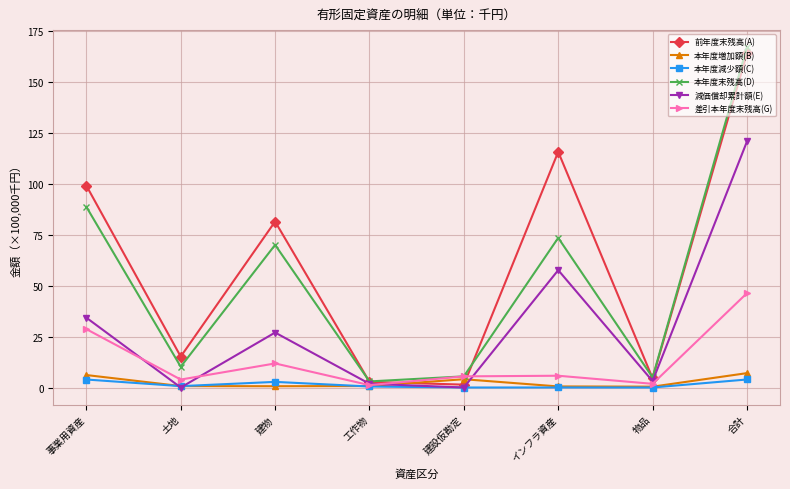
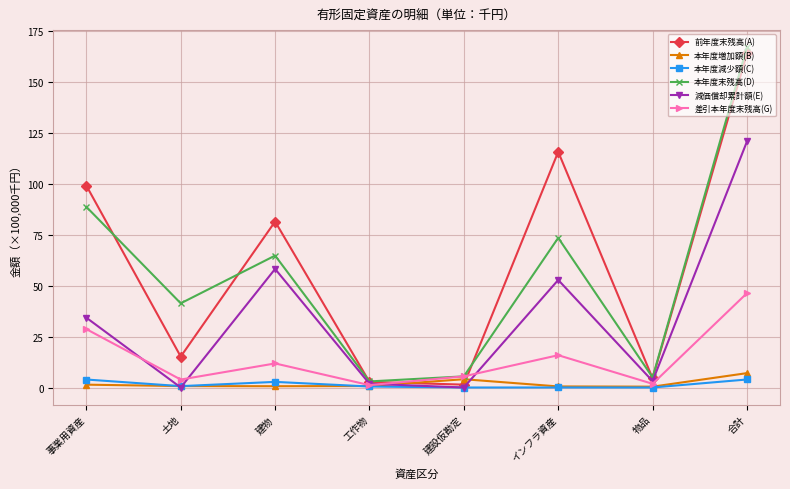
  {
    "前年度末残高(A)": {
      "事業用資産": 99,
      "土地": 15,
      "建物": 82,
      "建設仮勘定": 1,
      "インフラ資産": 116
    },
    "本年度増加額(B)": {
-     "事業用資産": 6,
+     "事業用資産": 1,
      "建物": 1,
      "建設仮勘定": 4,
      "合計": 7
    },
    "本年度減少額(C)": {
      "事業用資産": 4,
      "建物": 3,
      "合計": 4
    },
    "本年度末残高(D)": {
      "事業用資産": 89,
-     "土地": 10,
-     "建物": 70,
+     "土地": 41,
+     "建物": 65,
      "インフラ資産": 74
    },
    "減価償却累計額(E)": {
      "事業用資産": 34,
-     "建物": 27,
-     "インフラ資産": 58,
+     "建物": 58,
+     "インフラ資産": 53,
      "物品": 3,
      "合計": 121
    },
    "差引本年度末残高(G)": {
      "事業用資産": 29,
      "土地": 4,
      "建物": 12,
-     "インフラ資産": 6,
+     "インフラ資産": 16,
      "物品": 2,
      "合計": 46
    }
  }
